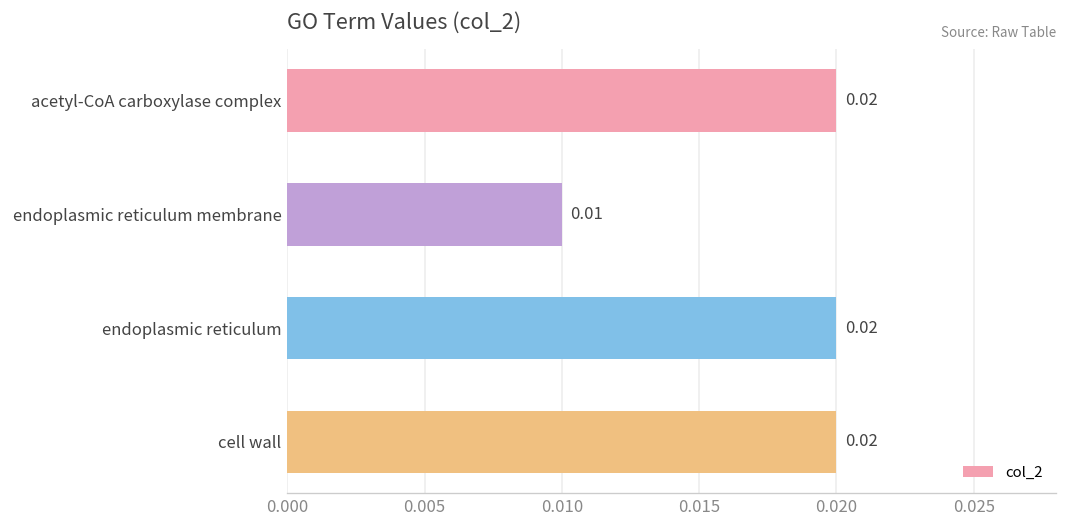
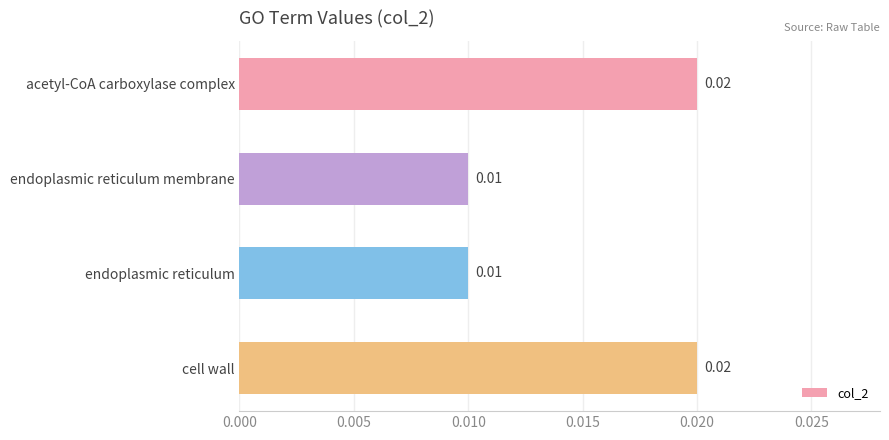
  {
    "acetyl-CoA carboxylase complex": 0.02,
    "endoplasmic reticulum membrane": 0.01,
-   "endoplasmic reticulum": 0.02,
+   "endoplasmic reticulum": 0.01,
    "cell wall": 0.02
  }
